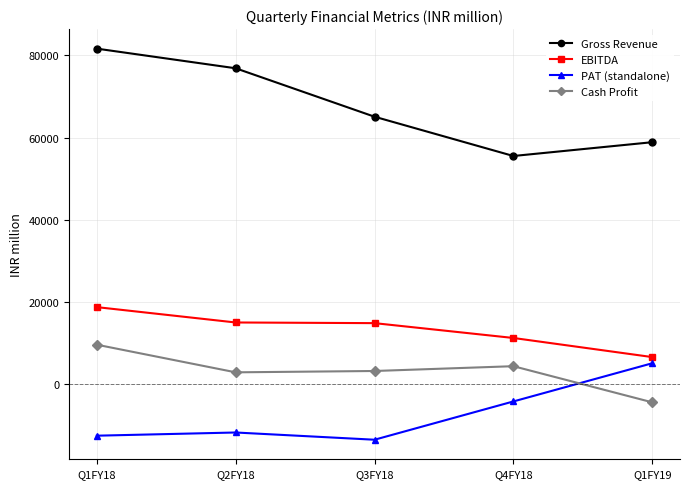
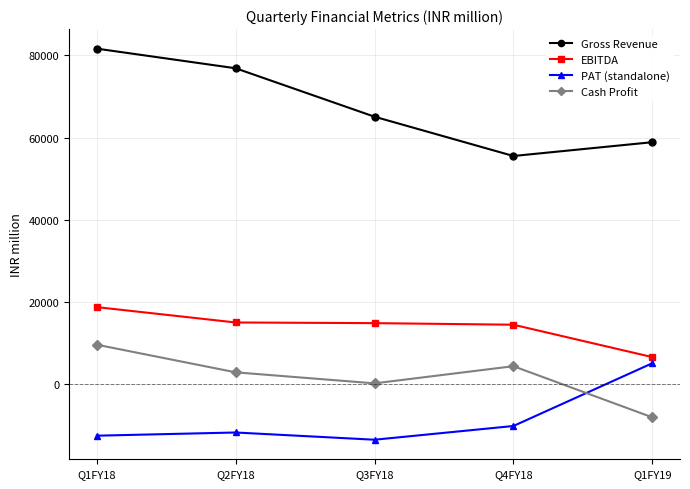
  {
    "Gross Revenue": {
      "Q1FY18": 82000,
      "Q2FY18": 77000,
      "Q3FY18": 65000,
      "Q4FY18": 56000,
      "Q1FY19": 59000
    },
    "EBITDA": {
      "Q1FY18": 19000,
      "Q2FY18": 15000,
      "Q3FY18": 15000,
-     "Q4FY18": 11000,
+     "Q4FY18": 14000,
      "Q1FY19": 7000
    },
    "PAT (standalone)": {
      "Q1FY18": -13000,
      "Q2FY18": -12000,
      "Q3FY18": -14000,
-     "Q4FY18": -4000,
+     "Q4FY18": -10000,
      "Q1FY19": 5000
    },
    "Cash Profit": {
      "Q1FY18": 10000,
      "Q2FY18": 3000,
-     "Q3FY18": 3000,
+     "Q3FY18": 0,
      "Q4FY18": 4000,
-     "Q1FY19": -4000
+     "Q1FY19": -8000
    }
  }
